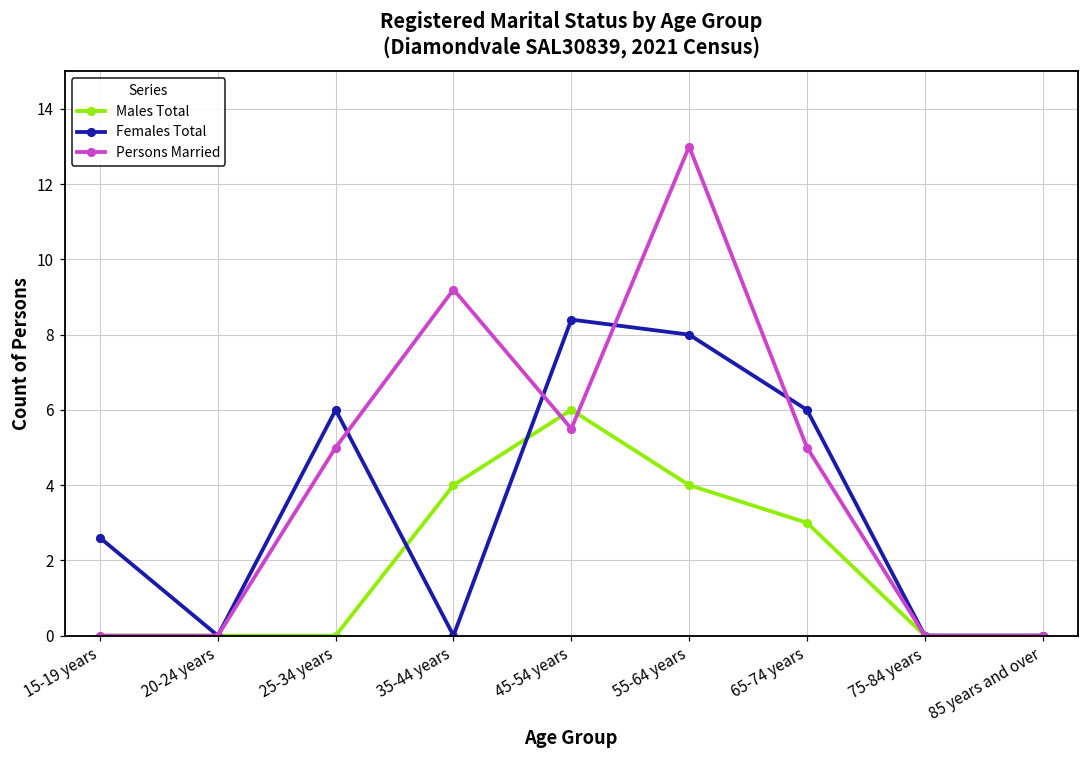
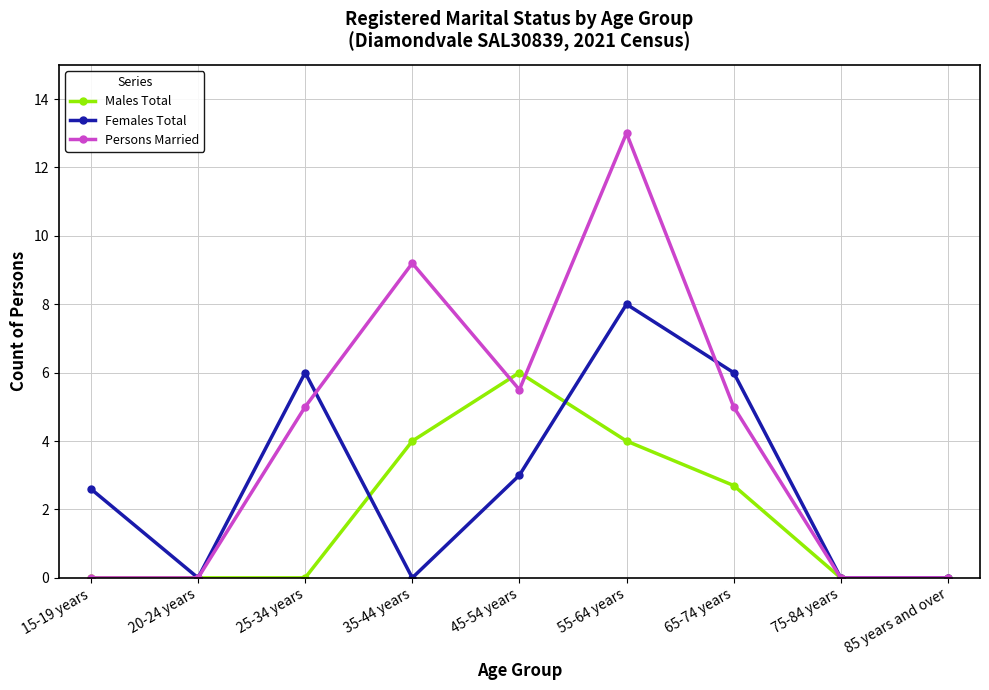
  {
    "Males Total": {
      "25-34 years": 0.0,
      "35-44 years": 4.0,
      "45-54 years": 6.0,
      "55-64 years": 4.0,
-     "65-74 years": 3.0
+     "65-74 years": 2.7
    },
    "Females Total": {
      "15-19 years": 2.6,
      "25-34 years": 6.0,
      "35-44 years": 0.0,
-     "45-54 years": 8.4,
+     "45-54 years": 3.0,
      "55-64 years": 8.0,
      "65-74 years": 6.0
    },
    "Persons Married": {
      "25-34 years": 5.0,
      "35-44 years": 9.2,
      "45-54 years": 5.5,
      "55-64 years": 13.0,
      "65-74 years": 5.0
    }
  }
